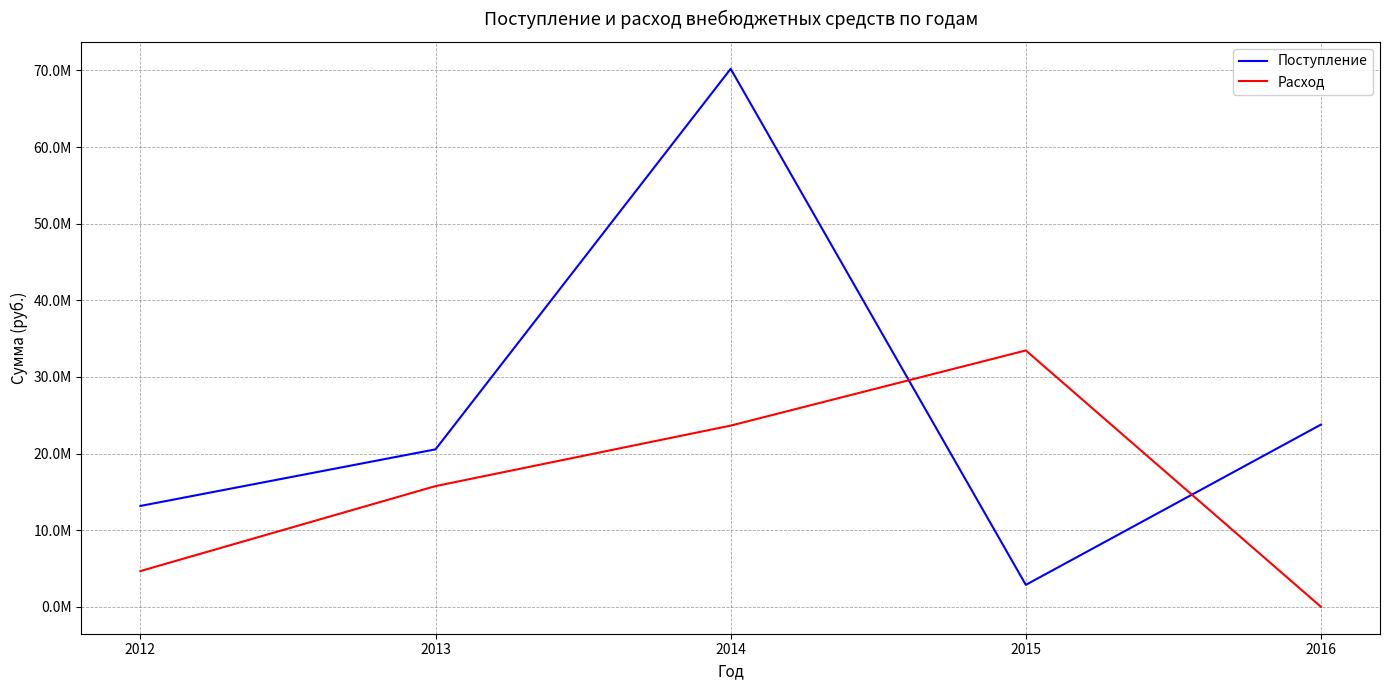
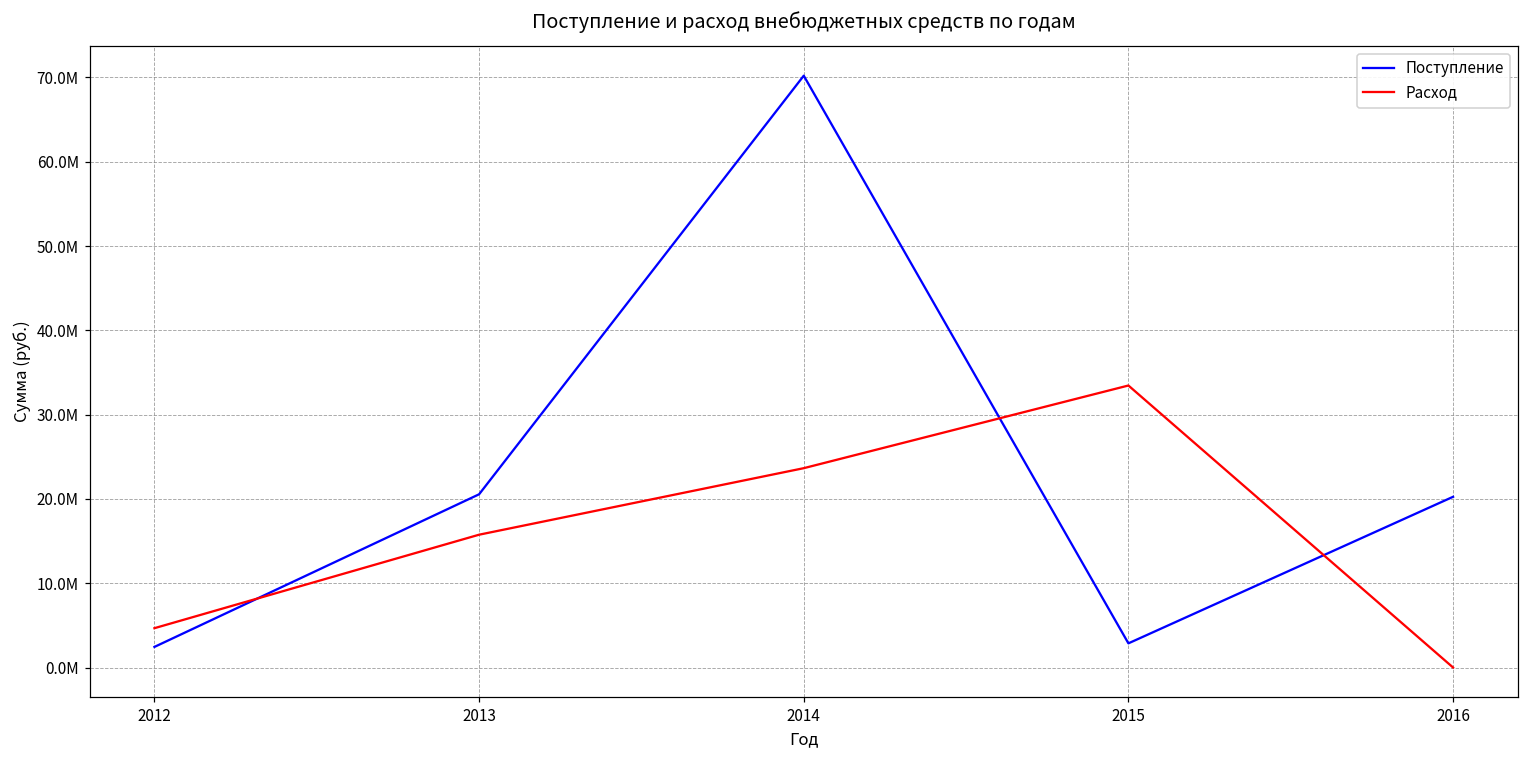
  {
    "Поступление": {
-     "2012": 13000000,
+     "2012": 2000000,
      "2013": 21000000,
      "2014": 70000000,
      "2015": 3000000,
-     "2016": 24000000
+     "2016": 20000000
    },
    "Расход": {
      "2012": 5000000,
      "2013": 16000000,
      "2014": 24000000,
      "2015": 33000000,
      "2016": 0
    }
  }
